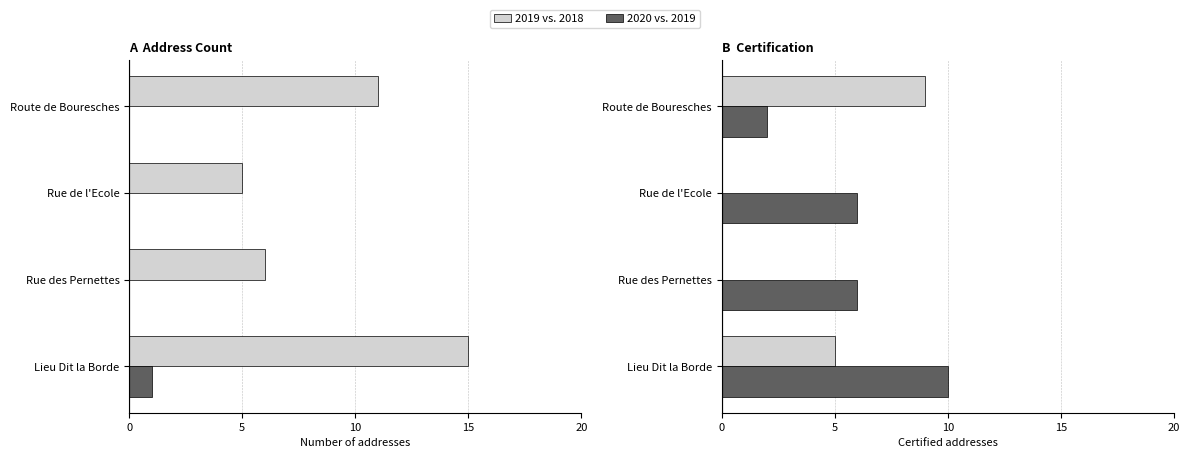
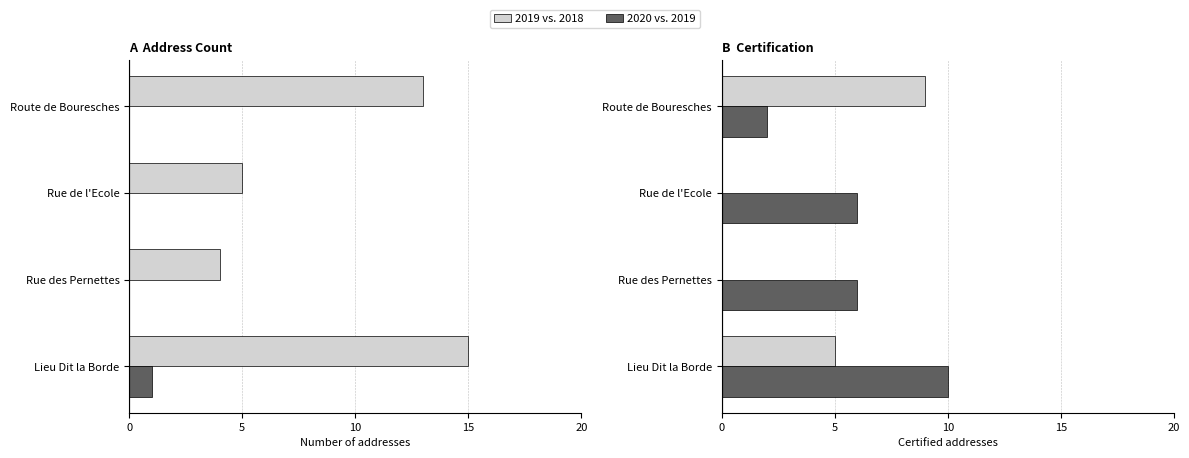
  {
    "A Address Count": {
      "2019 vs. 2018": {
-       "Route de Bouresches": 11,
+       "Route de Bouresches": 13,
        "Rue de l'Ecole": 5,
-       "Rue des Pernettes": 6,
+       "Rue des Pernettes": 4,
        "Lieu Dit la Borde": 15
      },
      "2020 vs. 2019": {
        "Route de Bouresches": 0,
        "Rue de l'Ecole": 0,
        "Rue des Pernettes": 0,
        "Lieu Dit la Borde": 1
      }
    },
    "B Certification": {
      "2019 vs. 2018": {
        "Route de Bouresches": 9.0,
        "Rue de l'Ecole": 0.0,
        "Rue des Pernettes": 0.0,
        "Lieu Dit la Borde": 5.0
      },
      "2020 vs. 2019": {
        "Route de Bouresches": 2.0,
        "Rue de l'Ecole": 6.0,
        "Rue des Pernettes": 6.0,
        "Lieu Dit la Borde": 10.0
      }
    }
  }
